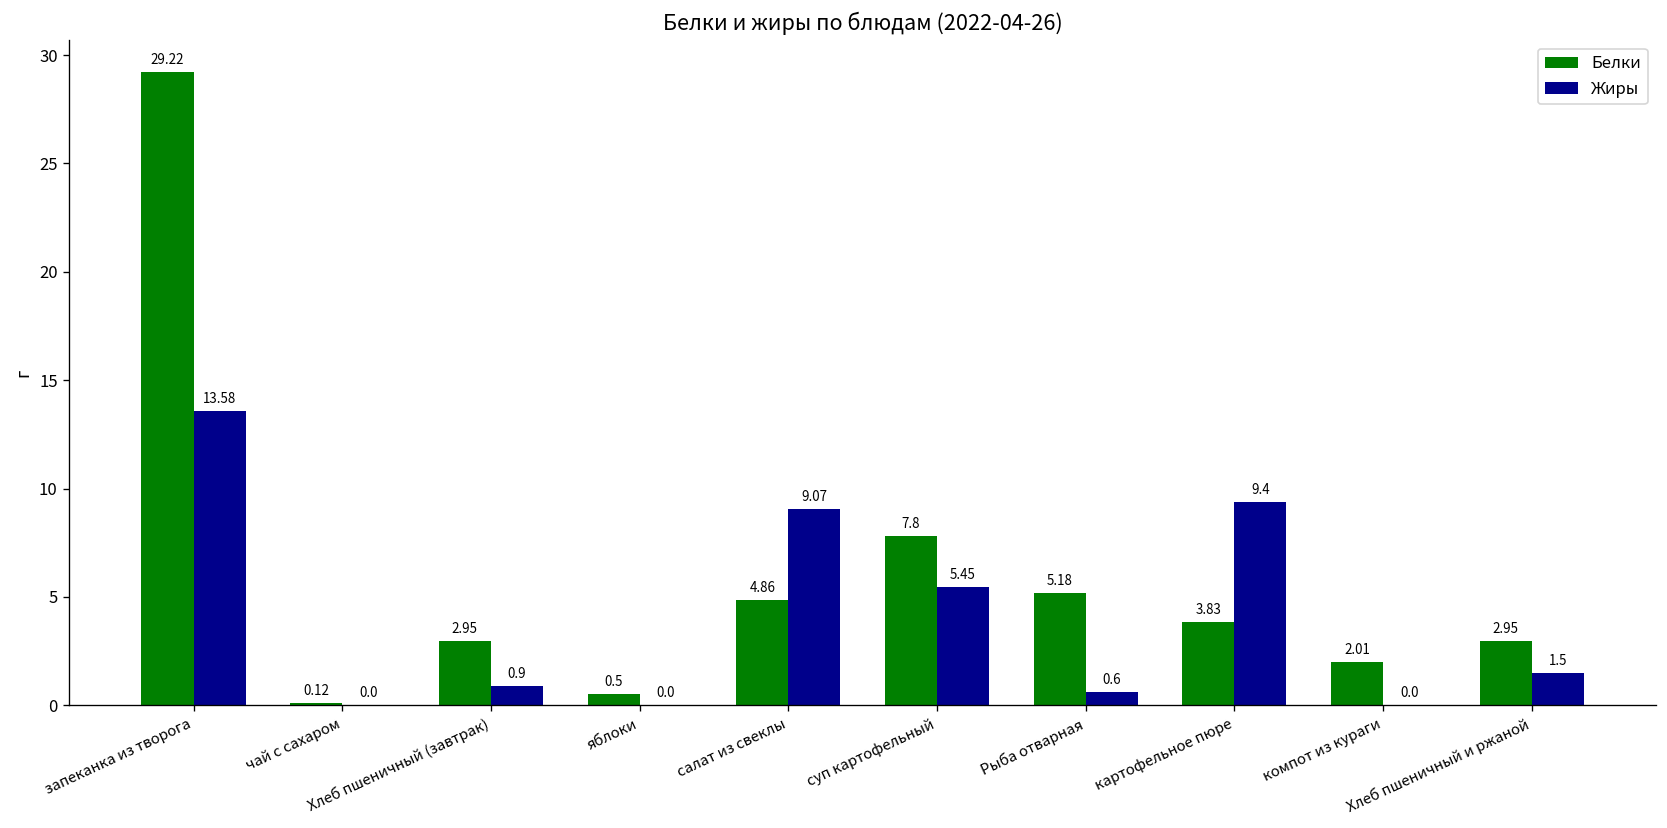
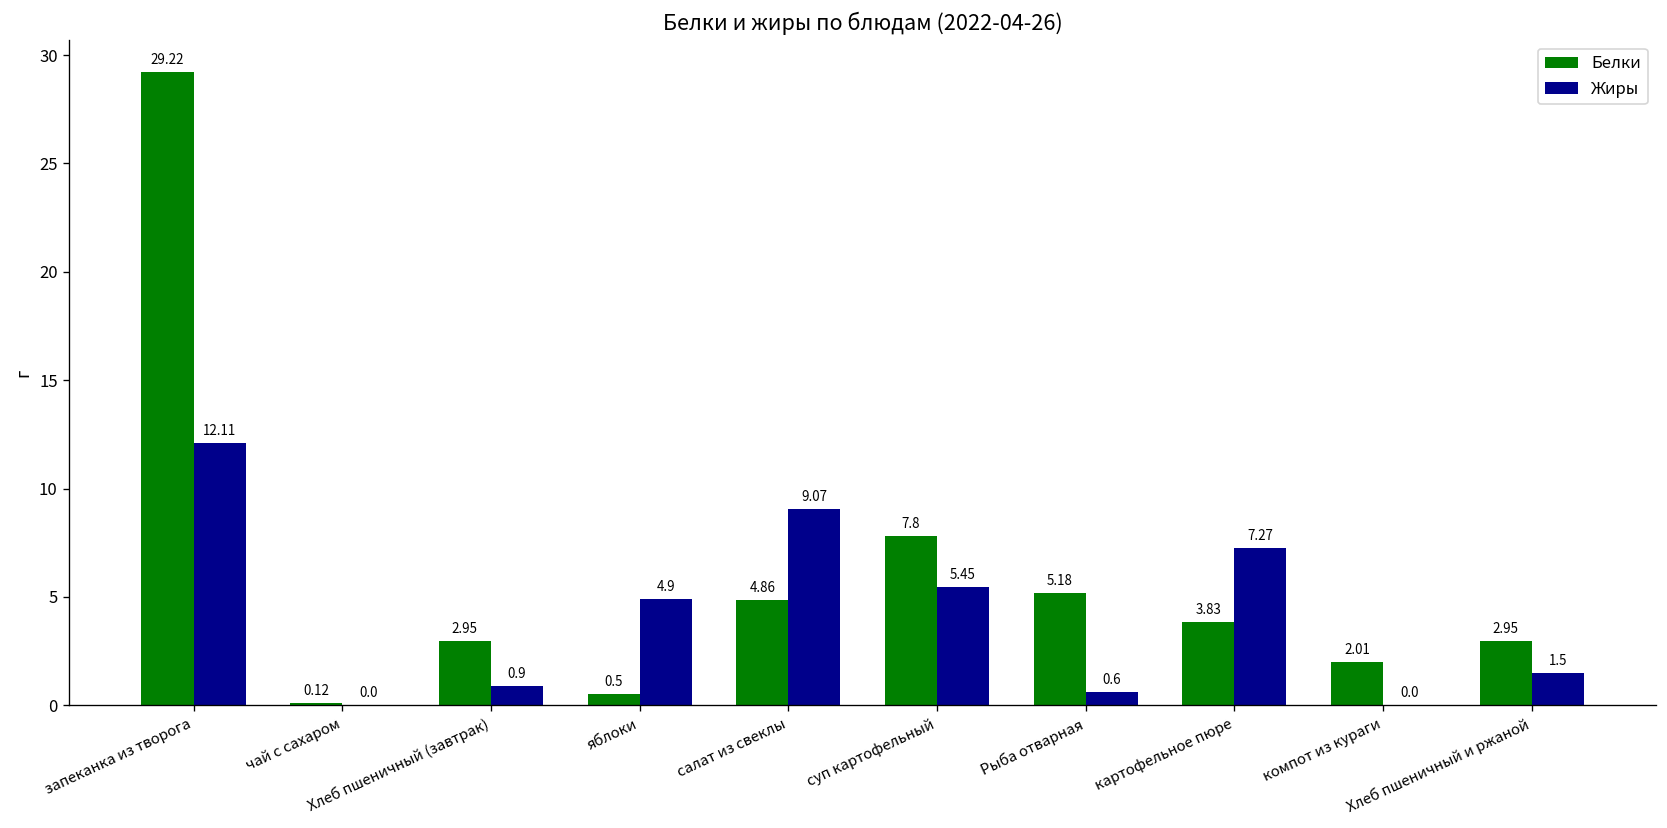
  {
    "Белки": {
      "запеканка из творога": 29.22,
      "чай с сахаром": 0.12,
      "Хлеб пшеничный (завтрак)": 2.95,
      "яблоки": 0.5,
      "салат из свеклы": 4.86,
      "суп картофельный": 7.8,
      "Рыба отварная": 5.18,
      "картофельное пюре": 3.83,
      "компот из кураги": 2.01,
      "Хлеб пшеничный и ржаной": 2.95
    },
    "Жиры": {
-     "запеканка из творога": 13.58,
+     "запеканка из творога": 12.11,
      "чай с сахаром": 0.0,
      "Хлеб пшеничный (завтрак)": 0.9,
-     "яблоки": 0.0,
+     "яблоки": 4.9,
      "салат из свеклы": 9.07,
      "суп картофельный": 5.45,
      "Рыба отварная": 0.6,
-     "картофельное пюре": 9.4,
+     "картофельное пюре": 7.27,
      "компот из кураги": 0.0,
      "Хлеб пшеничный и ржаной": 1.5
    }
  }
